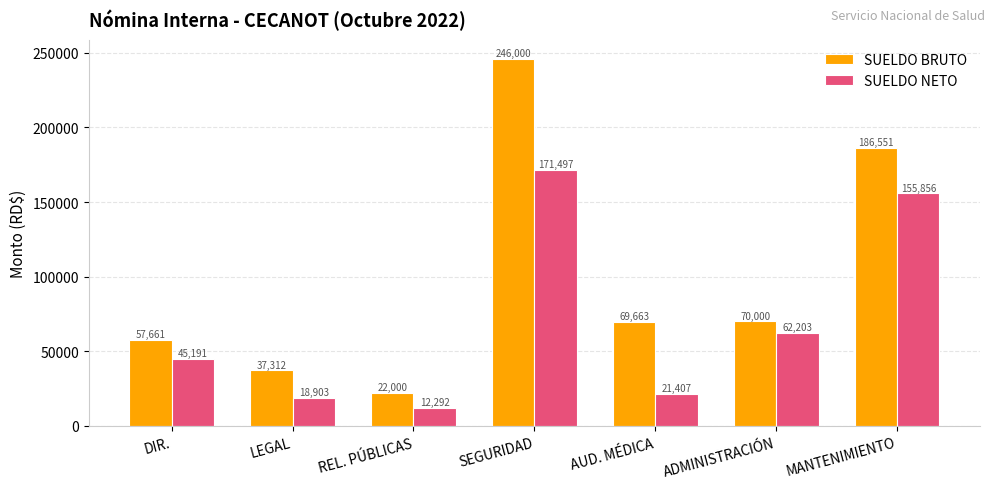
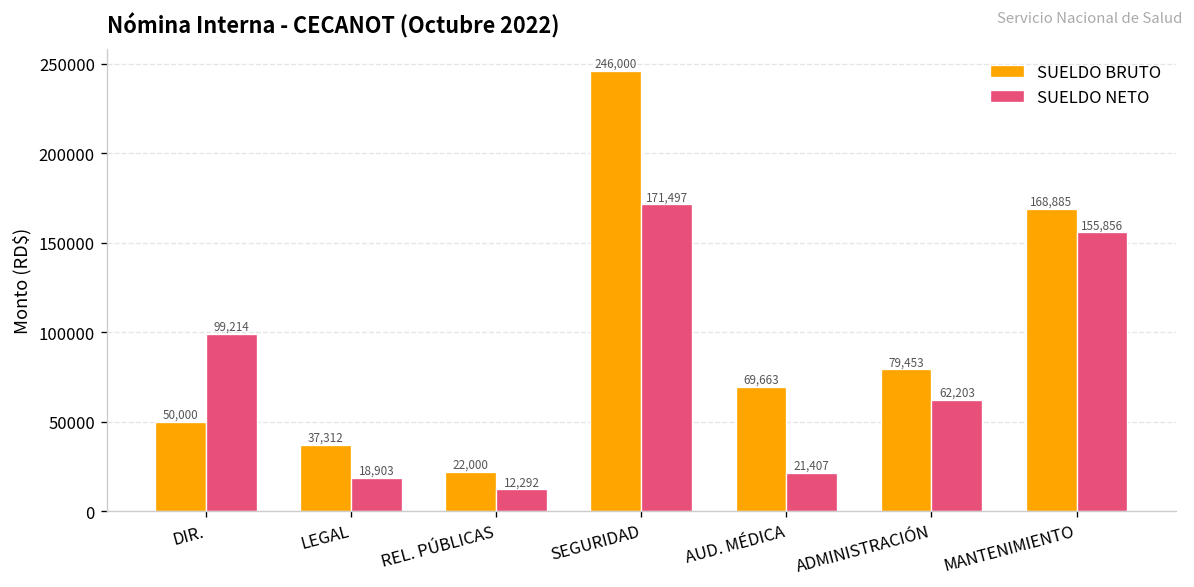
  {
    "SUELDO BRUTO": {
-     "DIR.": "57,661",
+     "DIR.": "50,000",
      "LEGAL": "37,312",
      "REL. PÚBLICAS": "22,000",
      "SEGURIDAD": "246,000",
      "AUD. MÉDICA": "69,663",
-     "ADMINISTRACIÓN": "70,000",
-     "MANTENIMIENTO": "186,551"
+     "ADMINISTRACIÓN": "79,453",
+     "MANTENIMIENTO": "168,885"
    },
    "SUELDO NETO": {
-     "DIR.": "45,191",
+     "DIR.": "99,214",
      "LEGAL": "18,903",
      "REL. PÚBLICAS": "12,292",
      "SEGURIDAD": "171,497",
      "AUD. MÉDICA": "21,407",
      "ADMINISTRACIÓN": "62,203",
      "MANTENIMIENTO": "155,856"
    }
  }
